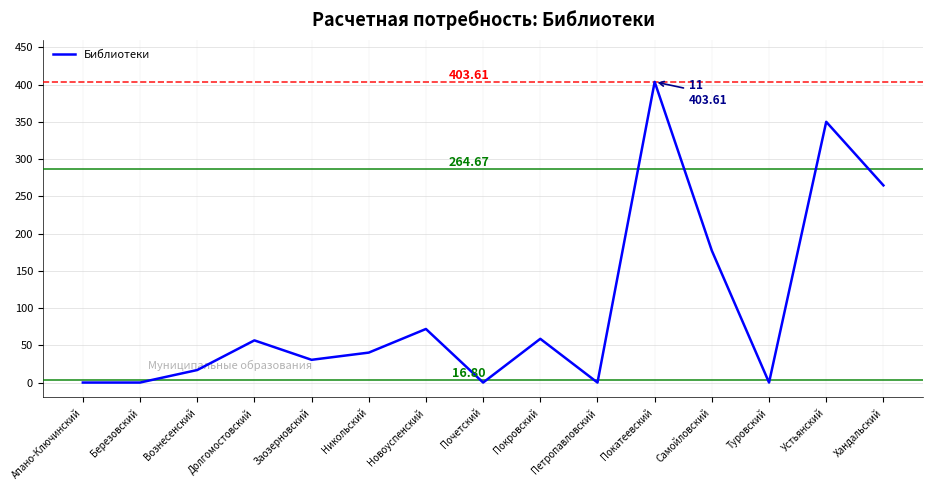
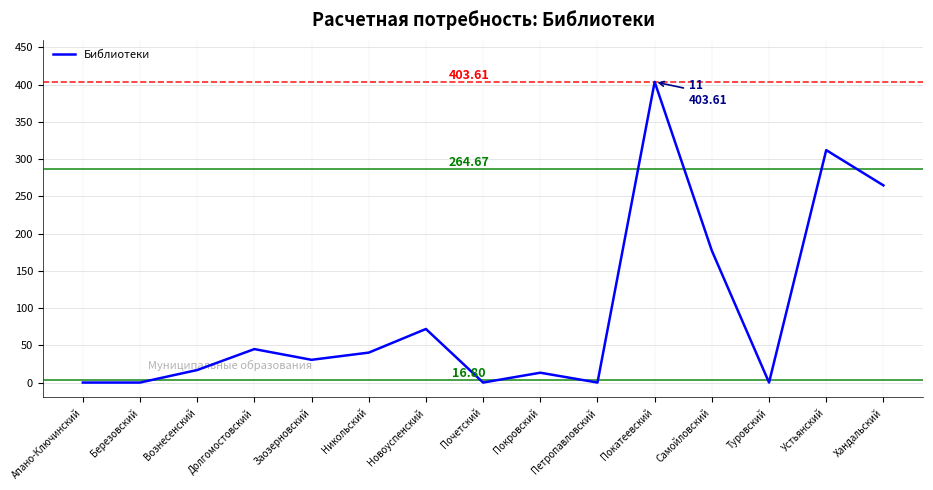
  {
    "Апано-Ключинский": 0,
    "Березовский": 0,
    "Вознесенский": 20,
-   "Долгомостовский": 60,
+   "Долгомостовский": 40,
    "Заозерновский": 30,
    "Никольский": 40,
    "Новоуспенский": 70,
-   "Покровский": 60,
+   "Покровский": 10,
    "Петропавловский": 0,
    "Самойловский": 180,
    "Туровский": 0,
-   "Устьянский": 350,
+   "Устьянский": 310,
    "Хандальский": 260
  }
